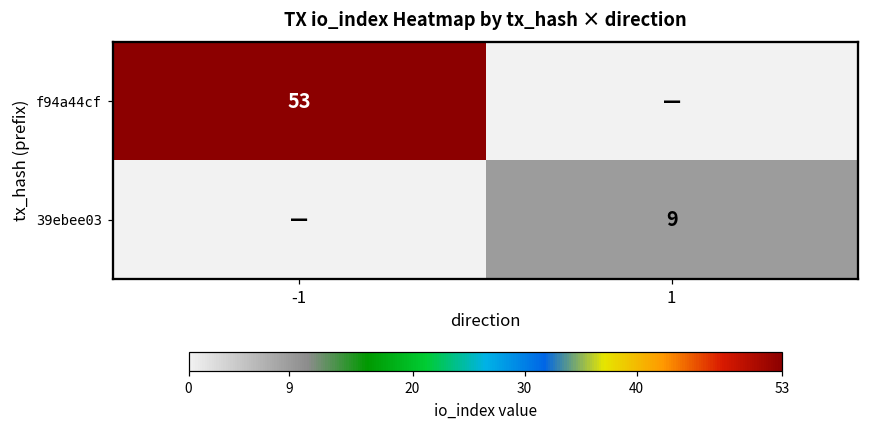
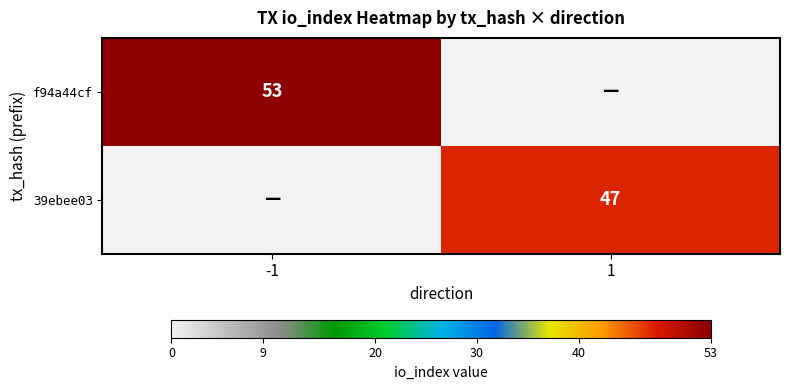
  {
    "f94a44cf": {
      "-1": 53
    },
    "39ebee03": {
-     "1": 9
+     "1": 47
    }
  }
